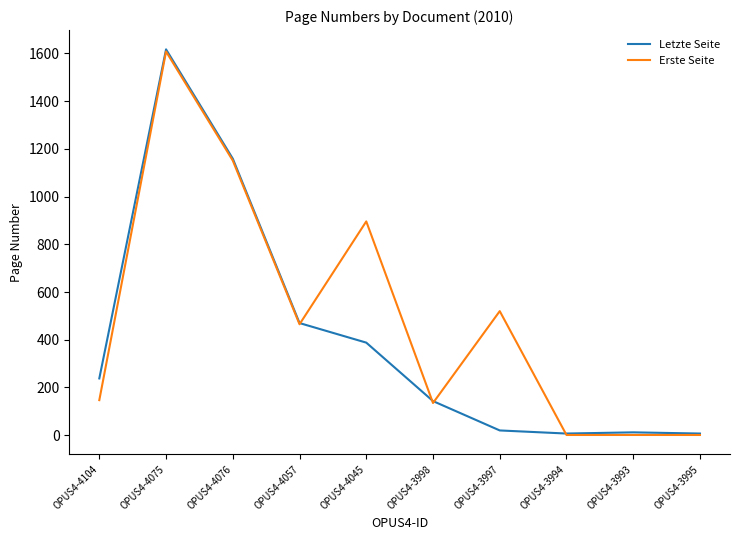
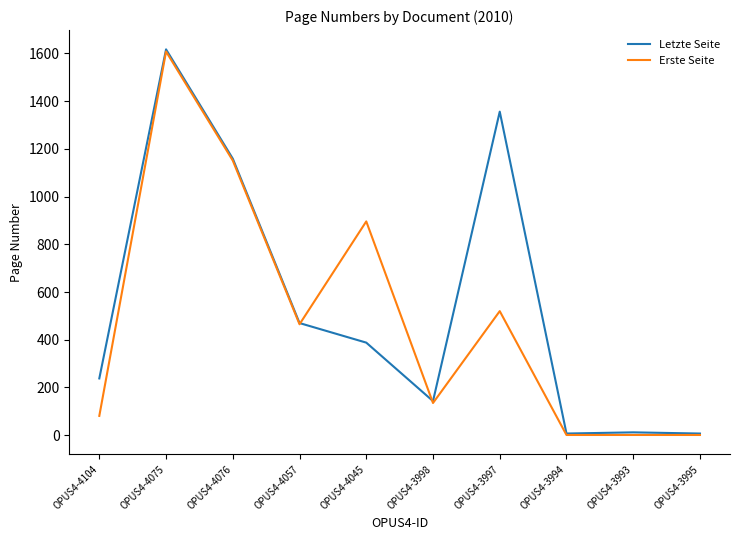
  {
    "Letzte Seite": {
      "OPUS4-4104": 240,
      "OPUS4-4045": 390,
-     "OPUS4-3997": 20,
+     "OPUS4-3997": 1360,
      "OPUS4-3993": 10
    },
    "Erste Seite": {
-     "OPUS4-4104": 150,
+     "OPUS4-4104": 80,
      "OPUS4-4045": 900,
      "OPUS4-3997": 520,
      "OPUS4-3993": 0
    }
  }
